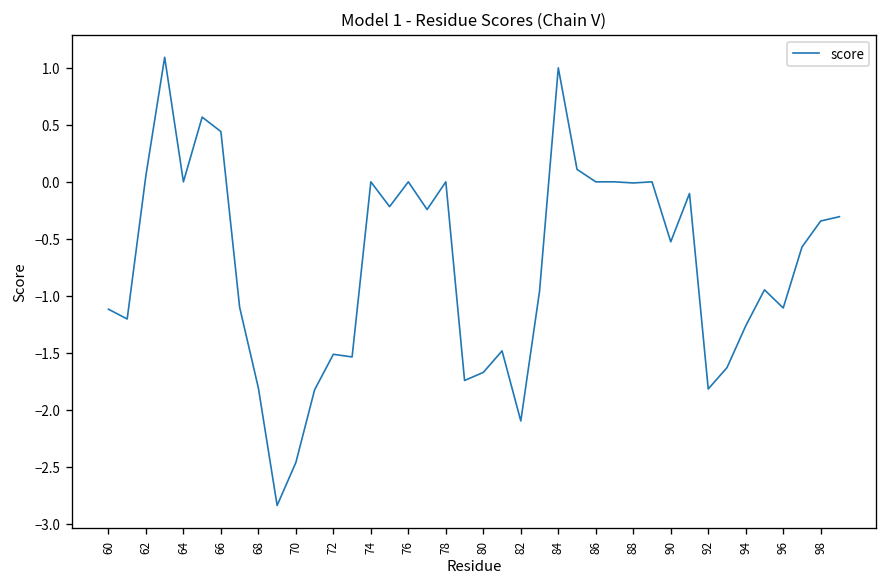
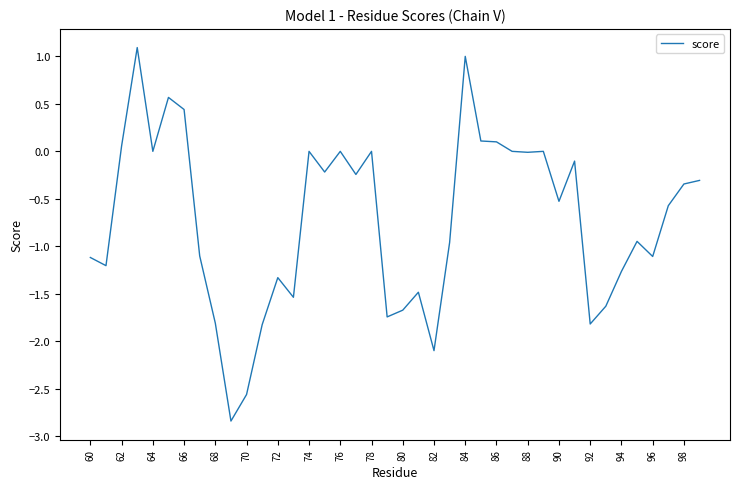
  {
    "60": -1.1,
    "62": 0.1,
    "64": 0.0,
    "66": 0.4,
    "68": -1.8,
-   "70": -2.5,
-   "72": -1.5,
+   "70": -2.6,
+   "72": -1.3,
    "74": 0.0,
    "76": 0.0,
    "78": 0.0,
    "80": -1.7,
    "82": -2.1,
    "84": 1.0,
-   "86": 0.0,
+   "86": 0.1,
    "88": 0.0,
    "90": -0.5,
    "92": -1.8,
    "94": -1.3,
    "96": -1.1,
    "98": -0.3
  }
